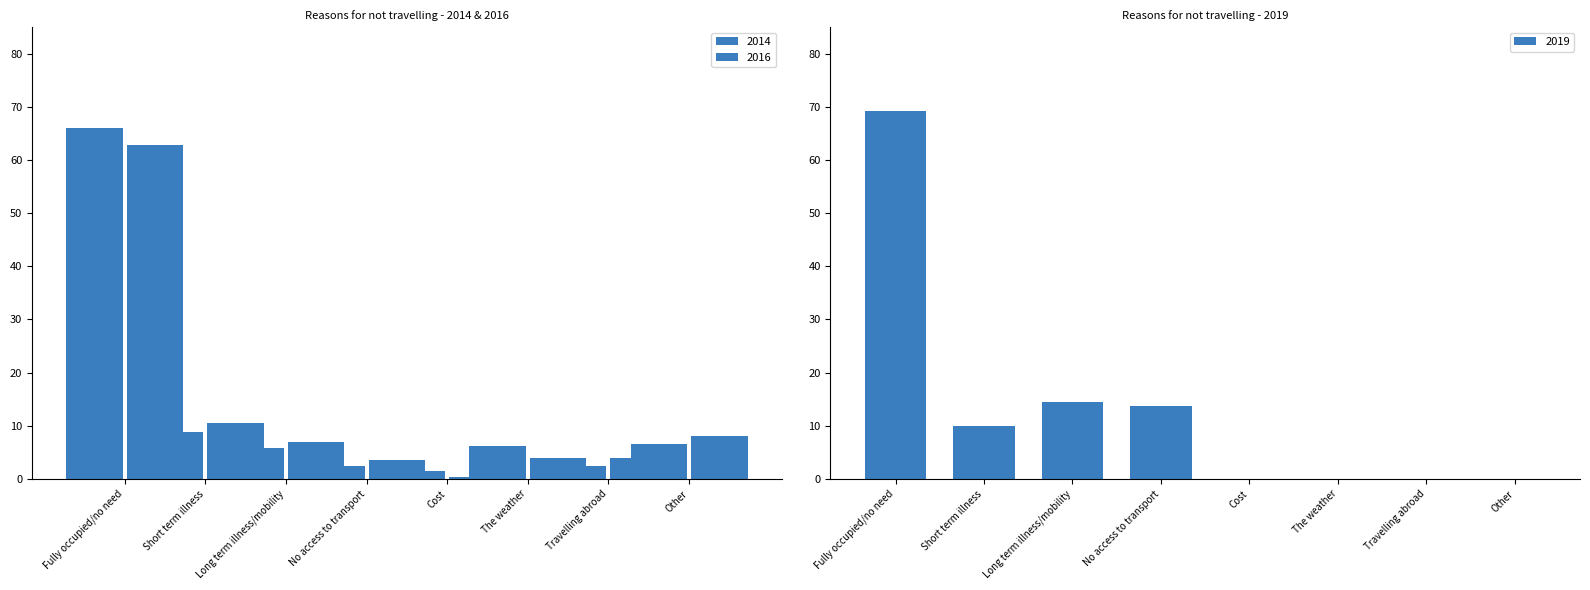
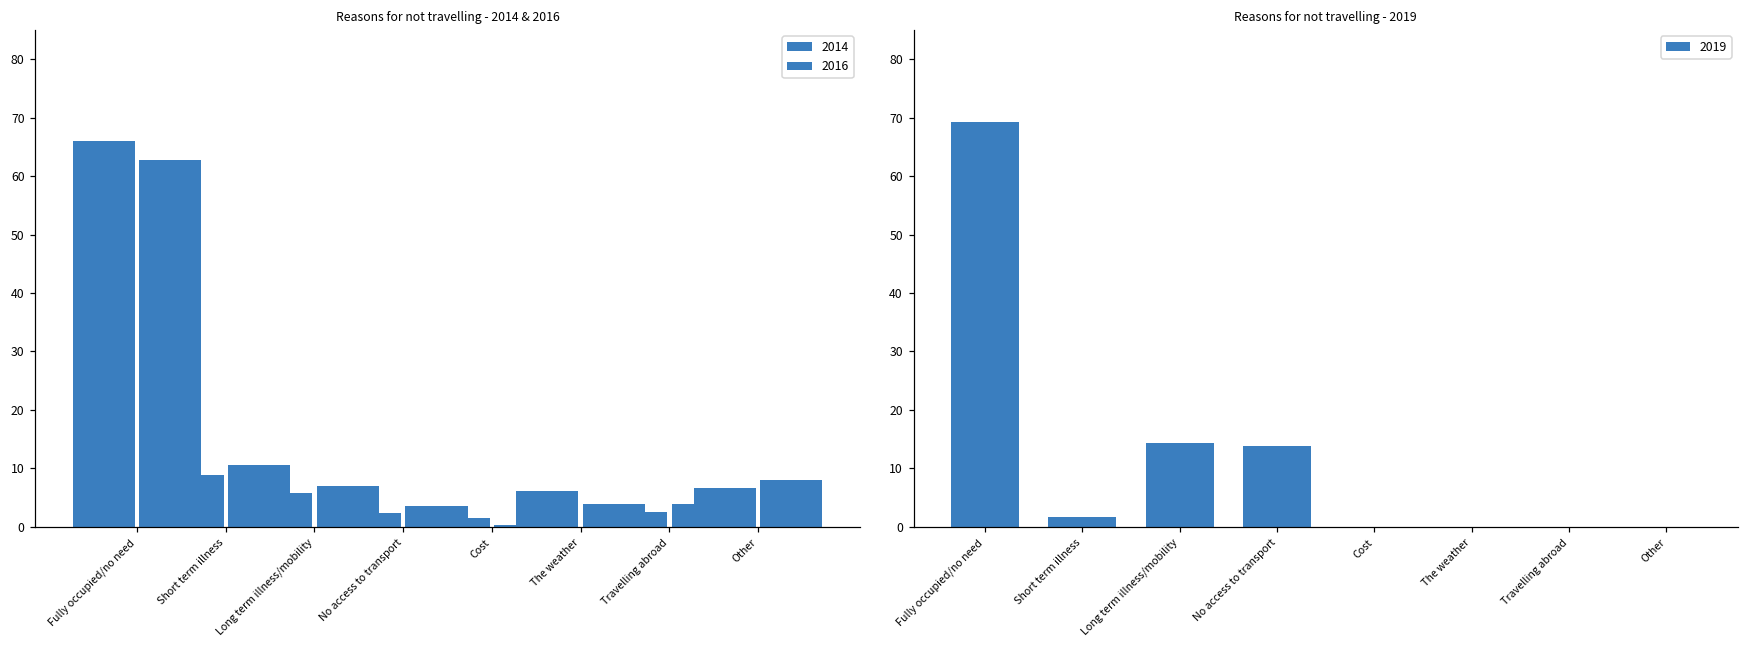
  {
    "Reasons for not travelling - 2019": {
      "Fully occupied/no need": 69,
-     "Short term illness": 10,
+     "Short term illness": 2,
      "Long term illness/mobility": 14,
      "No access to transport": 14,
      "Cost": 0,
      "The weather": 0,
      "Travelling abroad": 0,
      "Other": 0
    }
  }
